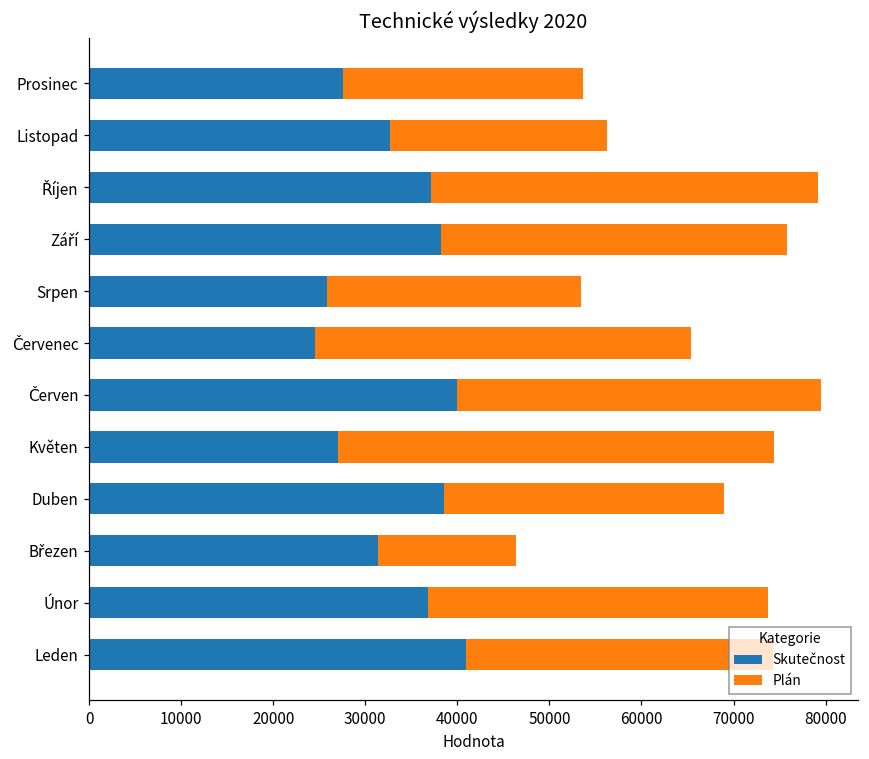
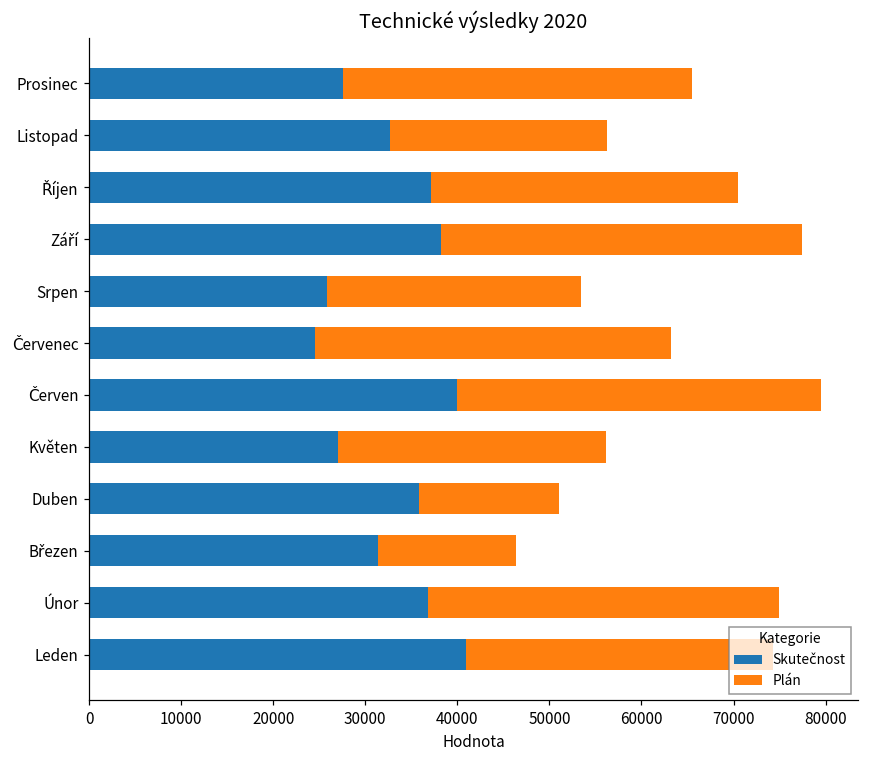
  {
    "Skutečnost": {
      "Prosinec": 28000,
      "Listopad": 33000,
      "Říjen": 37000,
      "Září": 38000,
      "Srpen": 26000,
      "Červenec": 25000,
      "Červen": 40000,
      "Květen": 27000,
-     "Duben": 39000,
+     "Duben": 36000,
      "Březen": 31000,
      "Únor": 37000,
      "Leden": 41000
    },
    "Plán": {
-     "Prosinec": 26000,
+     "Prosinec": 38000,
      "Listopad": 24000,
-     "Říjen": 42000,
-     "Září": 38000,
+     "Říjen": 33000,
+     "Září": 39000,
      "Srpen": 28000,
-     "Červenec": 41000,
+     "Červenec": 39000,
      "Červen": 40000,
-     "Květen": 47000,
-     "Duben": 30000,
+     "Květen": 29000,
+     "Duben": 15000,
      "Březen": 15000,
-     "Únor": 37000
+     "Únor": 38000
    }
  }
